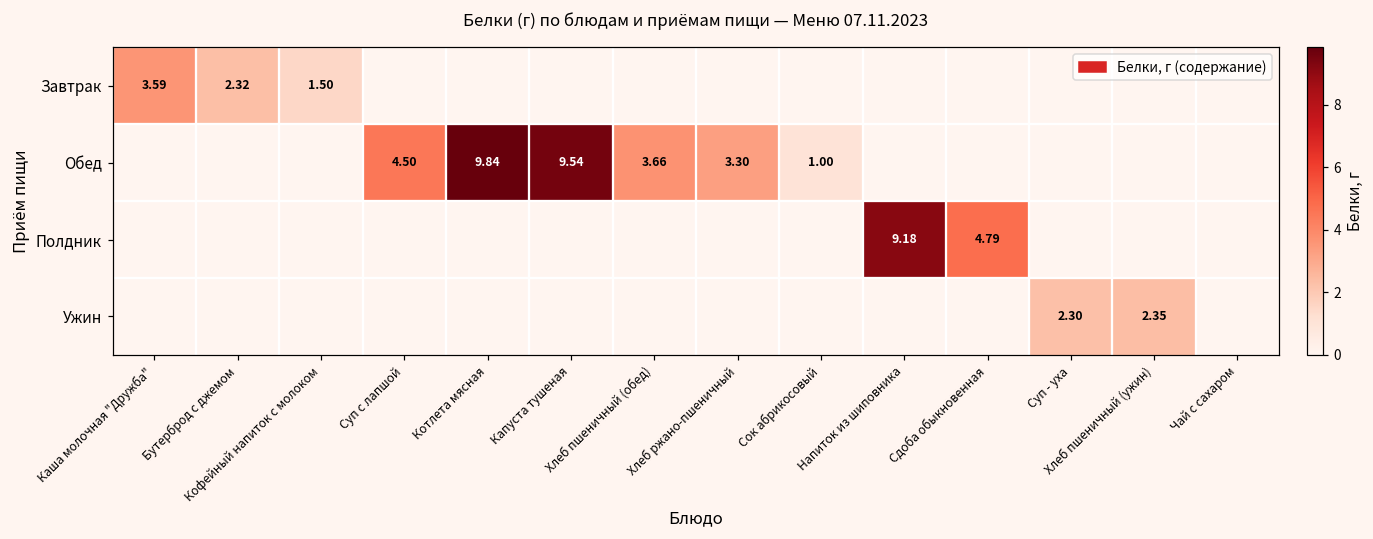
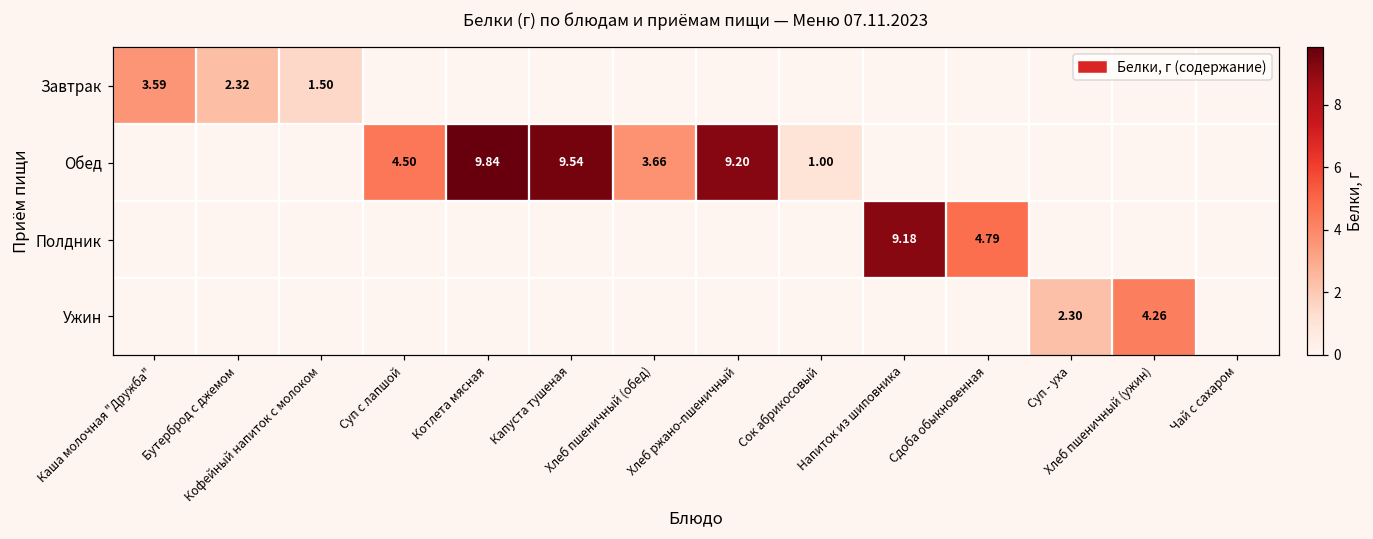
  {
    "Завтрак": {
      "Каша молочная \"Дружба\"": 3.59,
      "Бутерброд с джемом": 2.32,
      "Кофейный напиток с молоком": 1.50
    },
    "Обед": {
      "Суп с лапшой": 4.50,
      "Котлета мясная": 9.84,
      "Капуста тушеная": 9.54,
      "Хлеб пшеничный (обед)": 3.66,
-     "Хлеб ржано-пшеничный": 3.30,
+     "Хлеб ржано-пшеничный": 9.20,
      "Сок абрикосовый": 1.00
    },
    "Полдник": {
      "Напиток из шиповника": 9.18,
      "Сдоба обыкновенная": 4.79
    },
    "Ужин": {
      "Суп - уха": 2.30,
-     "Хлеб пшеничный (ужин)": 2.35
+     "Хлеб пшеничный (ужин)": 4.26
    }
  }
